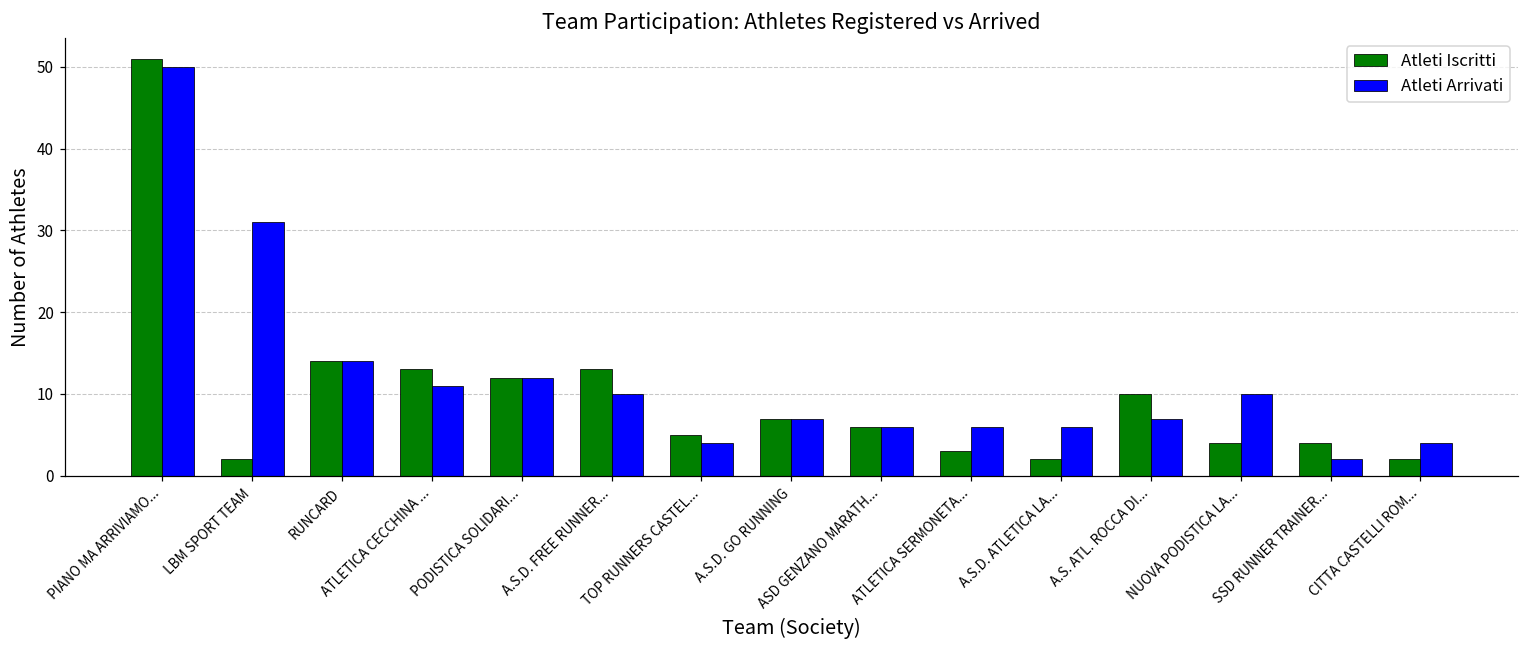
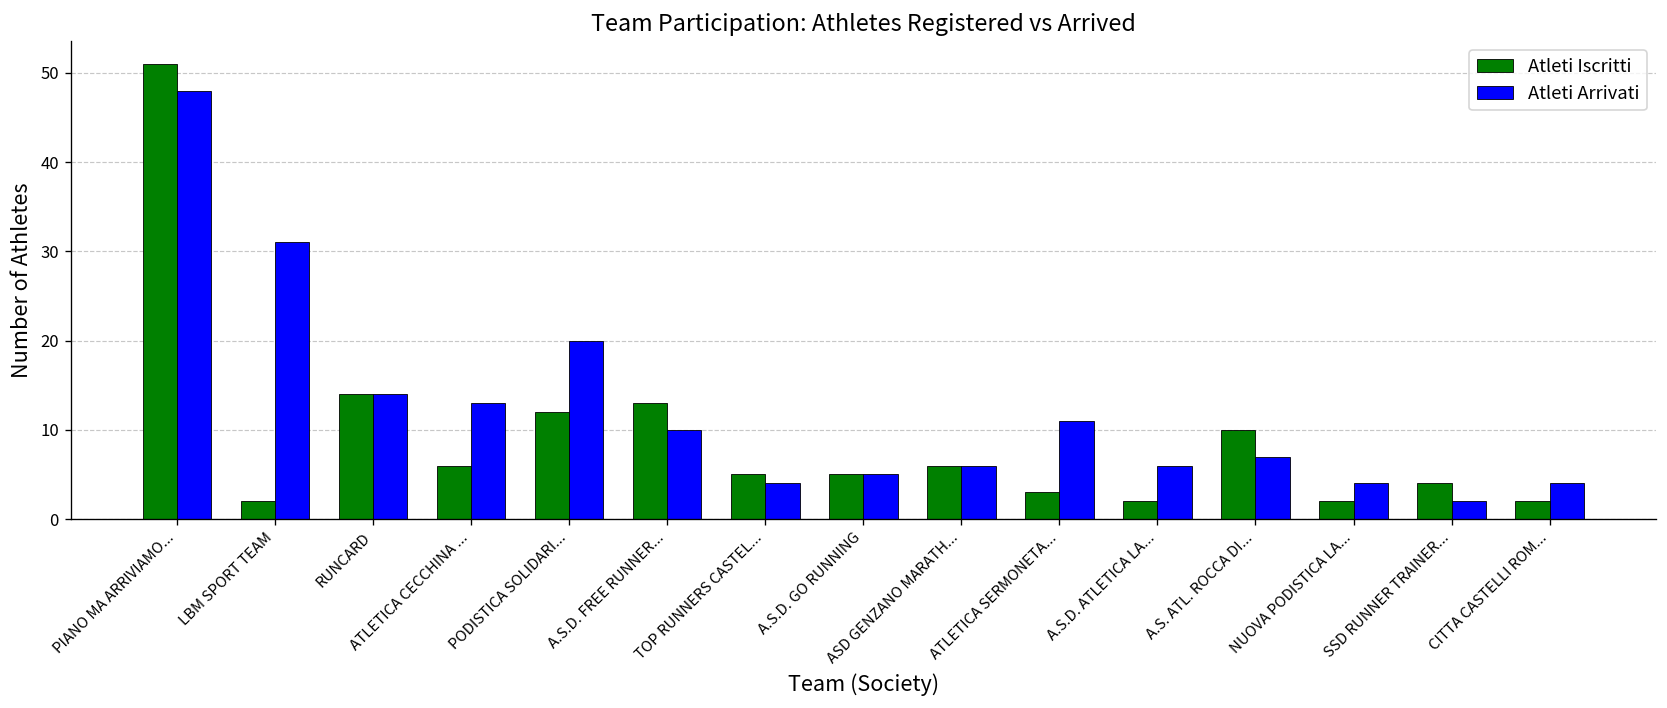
  {
    "Atleti Iscritti": {
      "PIANO MA ARRIVIAMO...": 51,
      "LBM SPORT TEAM": 2,
      "RUNCARD": 14,
-     "ATLETICA CECCHINA ...": 13,
+     "ATLETICA CECCHINA ...": 6,
      "PODISTICA SOLIDARI...": 12,
      "A.S.D. FREE RUNNER...": 13,
      "TOP RUNNERS CASTEL...": 5,
-     "A.S.D. GO RUNNING": 7,
+     "A.S.D. GO RUNNING": 5,
      "ASD GENZANO MARATH...": 6,
      "ATLETICA SERMONETA...": 3,
      "A.S.D. ATLETICA LA...": 2,
      "A.S. ATL. ROCCA DI...": 10,
-     "NUOVA PODISTICA LA...": 4,
+     "NUOVA PODISTICA LA...": 2,
      "SSD RUNNER TRAINER...": 4,
      "CITTA CASTELLI ROM...": 2
    },
    "Atleti Arrivati": {
-     "PIANO MA ARRIVIAMO...": 50,
+     "PIANO MA ARRIVIAMO...": 48,
      "LBM SPORT TEAM": 31,
      "RUNCARD": 14,
-     "ATLETICA CECCHINA ...": 11,
-     "PODISTICA SOLIDARI...": 12,
+     "ATLETICA CECCHINA ...": 13,
+     "PODISTICA SOLIDARI...": 20,
      "A.S.D. FREE RUNNER...": 10,
      "TOP RUNNERS CASTEL...": 4,
-     "A.S.D. GO RUNNING": 7,
+     "A.S.D. GO RUNNING": 5,
      "ASD GENZANO MARATH...": 6,
-     "ATLETICA SERMONETA...": 6,
+     "ATLETICA SERMONETA...": 11,
      "A.S.D. ATLETICA LA...": 6,
      "A.S. ATL. ROCCA DI...": 7,
-     "NUOVA PODISTICA LA...": 10,
+     "NUOVA PODISTICA LA...": 4,
      "SSD RUNNER TRAINER...": 2,
      "CITTA CASTELLI ROM...": 4
    }
  }
